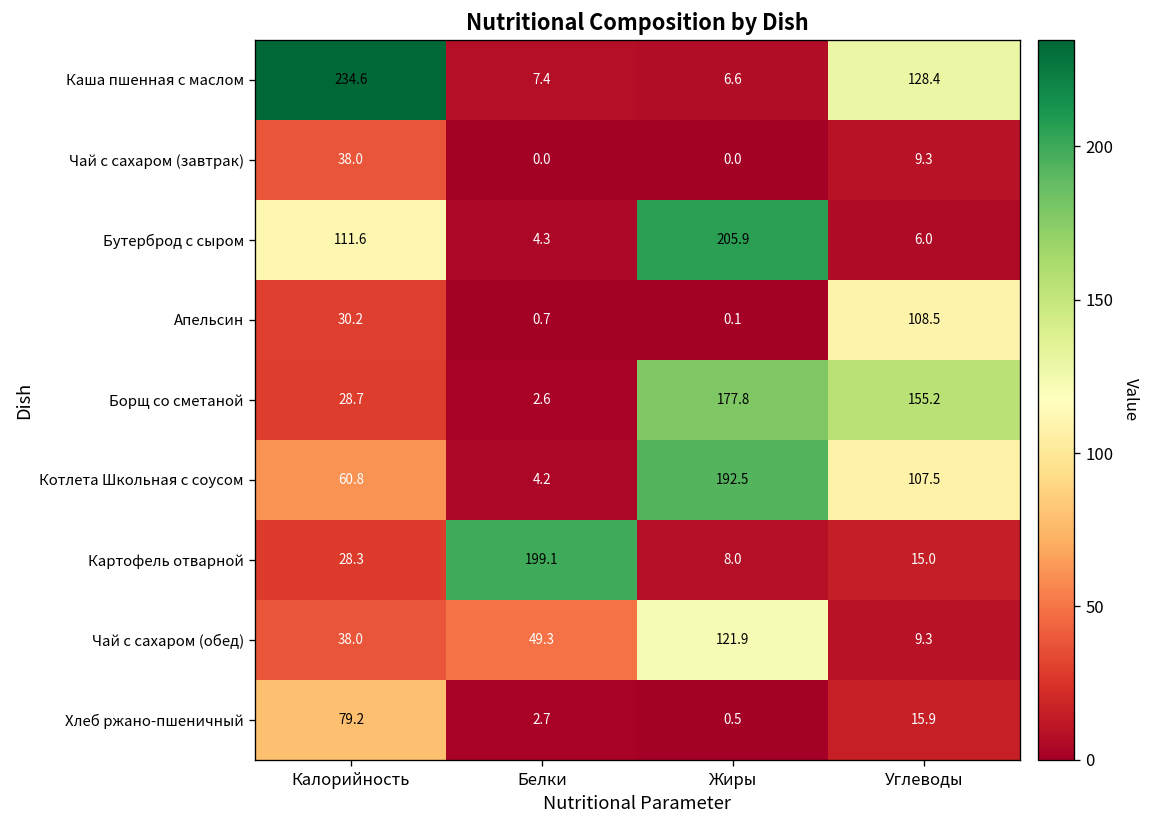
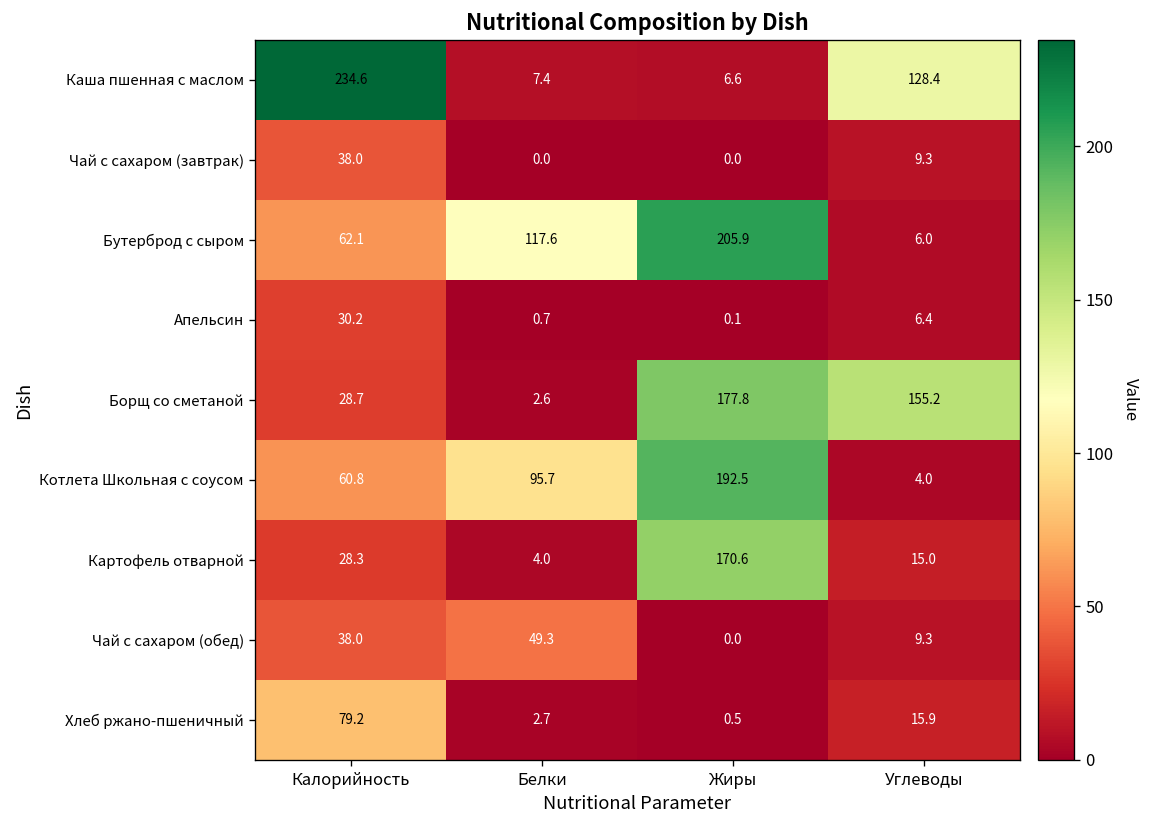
  {
    "Каша пшенная с маслом": {
      "Калорийность": 234.6,
      "Белки": 7.4,
      "Жиры": 6.6,
      "Углеводы": 128.4
    },
    "Чай с сахаром (завтрак)": {
      "Калорийность": 38.0,
      "Белки": 0.0,
      "Жиры": 0.0,
      "Углеводы": 9.3
    },
    "Бутерброд с сыром": {
-     "Калорийность": 111.6,
-     "Белки": 4.3,
+     "Калорийность": 62.1,
+     "Белки": 117.6,
      "Жиры": 205.9,
      "Углеводы": 6.0
    },
    "Апельсин": {
      "Калорийность": 30.2,
      "Белки": 0.7,
      "Жиры": 0.1,
-     "Углеводы": 108.5
+     "Углеводы": 6.4
    },
    "Борщ со сметаной": {
      "Калорийность": 28.7,
      "Белки": 2.6,
      "Жиры": 177.8,
      "Углеводы": 155.2
    },
    "Котлета Школьная с соусом": {
      "Калорийность": 60.8,
-     "Белки": 4.2,
+     "Белки": 95.7,
      "Жиры": 192.5,
-     "Углеводы": 107.5
+     "Углеводы": 4.0
    },
    "Картофель отварной": {
      "Калорийность": 28.3,
-     "Белки": 199.1,
-     "Жиры": 8.0,
+     "Белки": 4.0,
+     "Жиры": 170.6,
      "Углеводы": 15.0
    },
    "Чай с сахаром (обед)": {
      "Калорийность": 38.0,
      "Белки": 49.3,
-     "Жиры": 121.9,
+     "Жиры": 0.0,
      "Углеводы": 9.3
    },
    "Хлеб ржано-пшеничный": {
      "Калорийность": 79.2,
      "Белки": 2.7,
      "Жиры": 0.5,
      "Углеводы": 15.9
    }
  }
